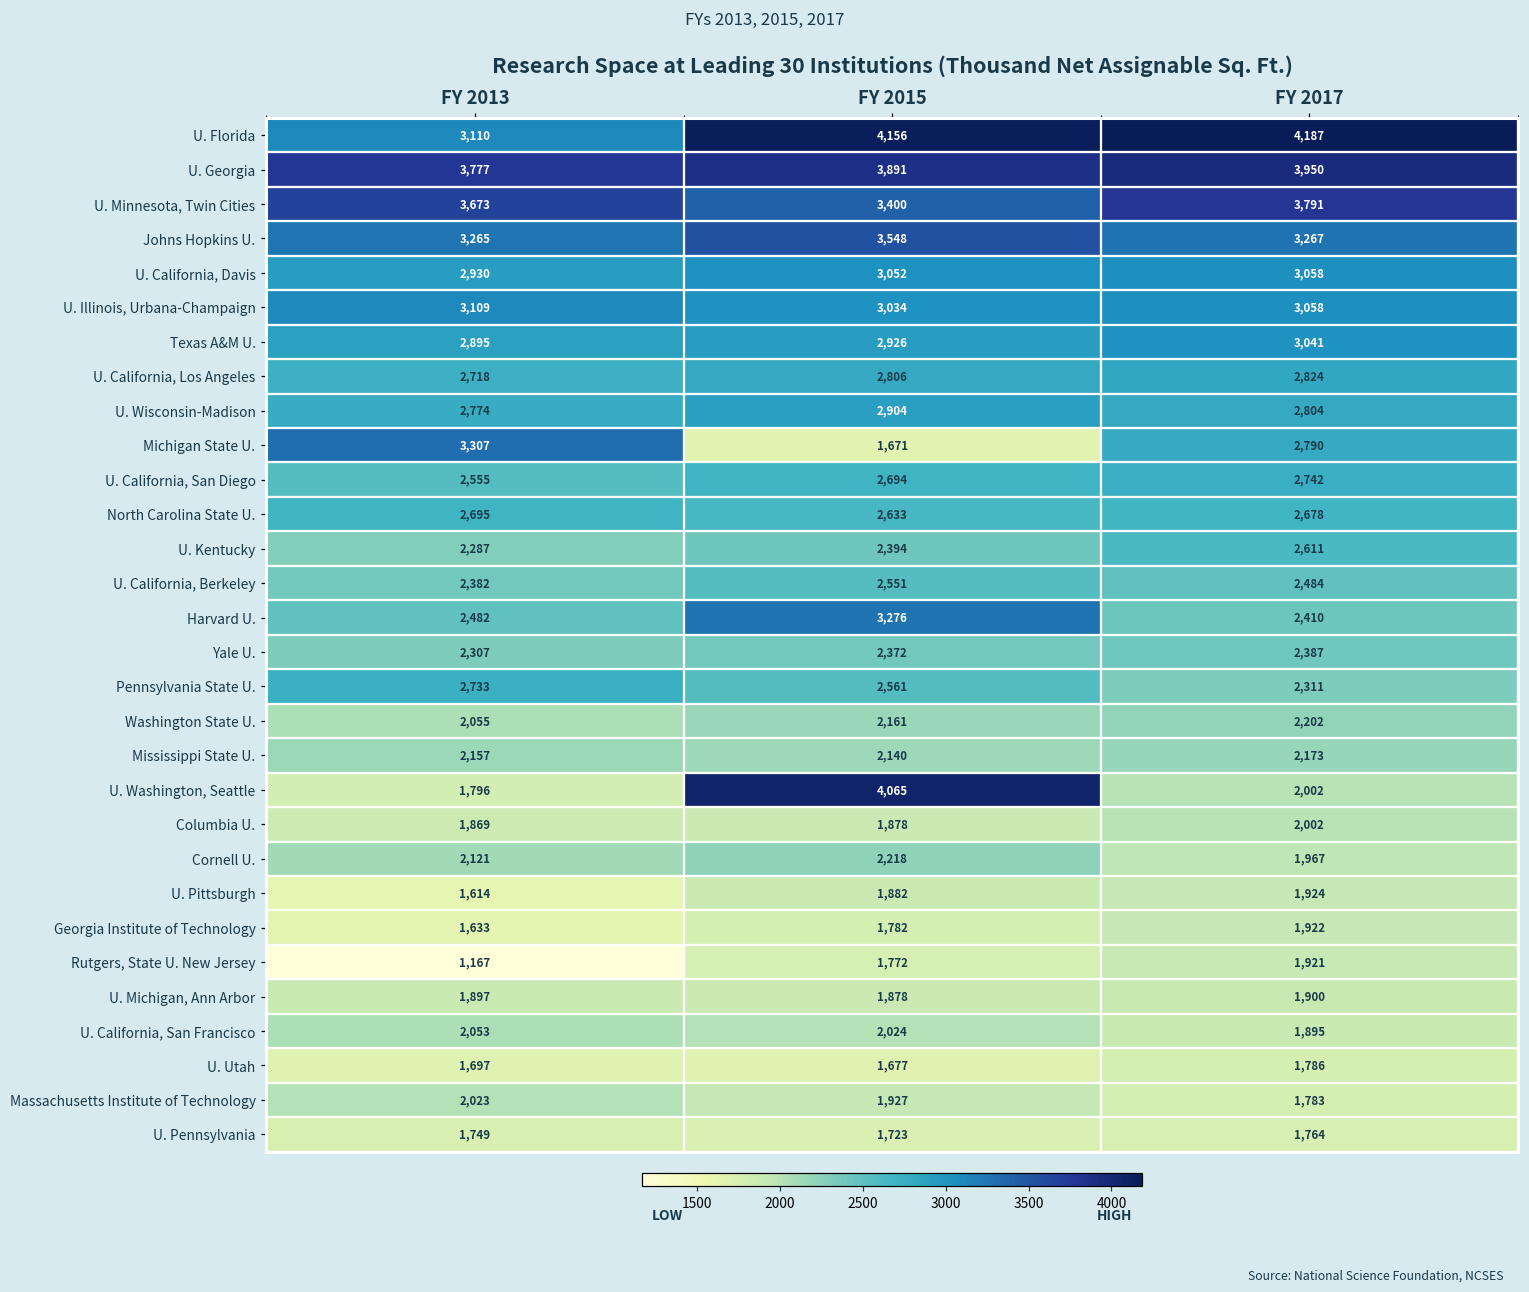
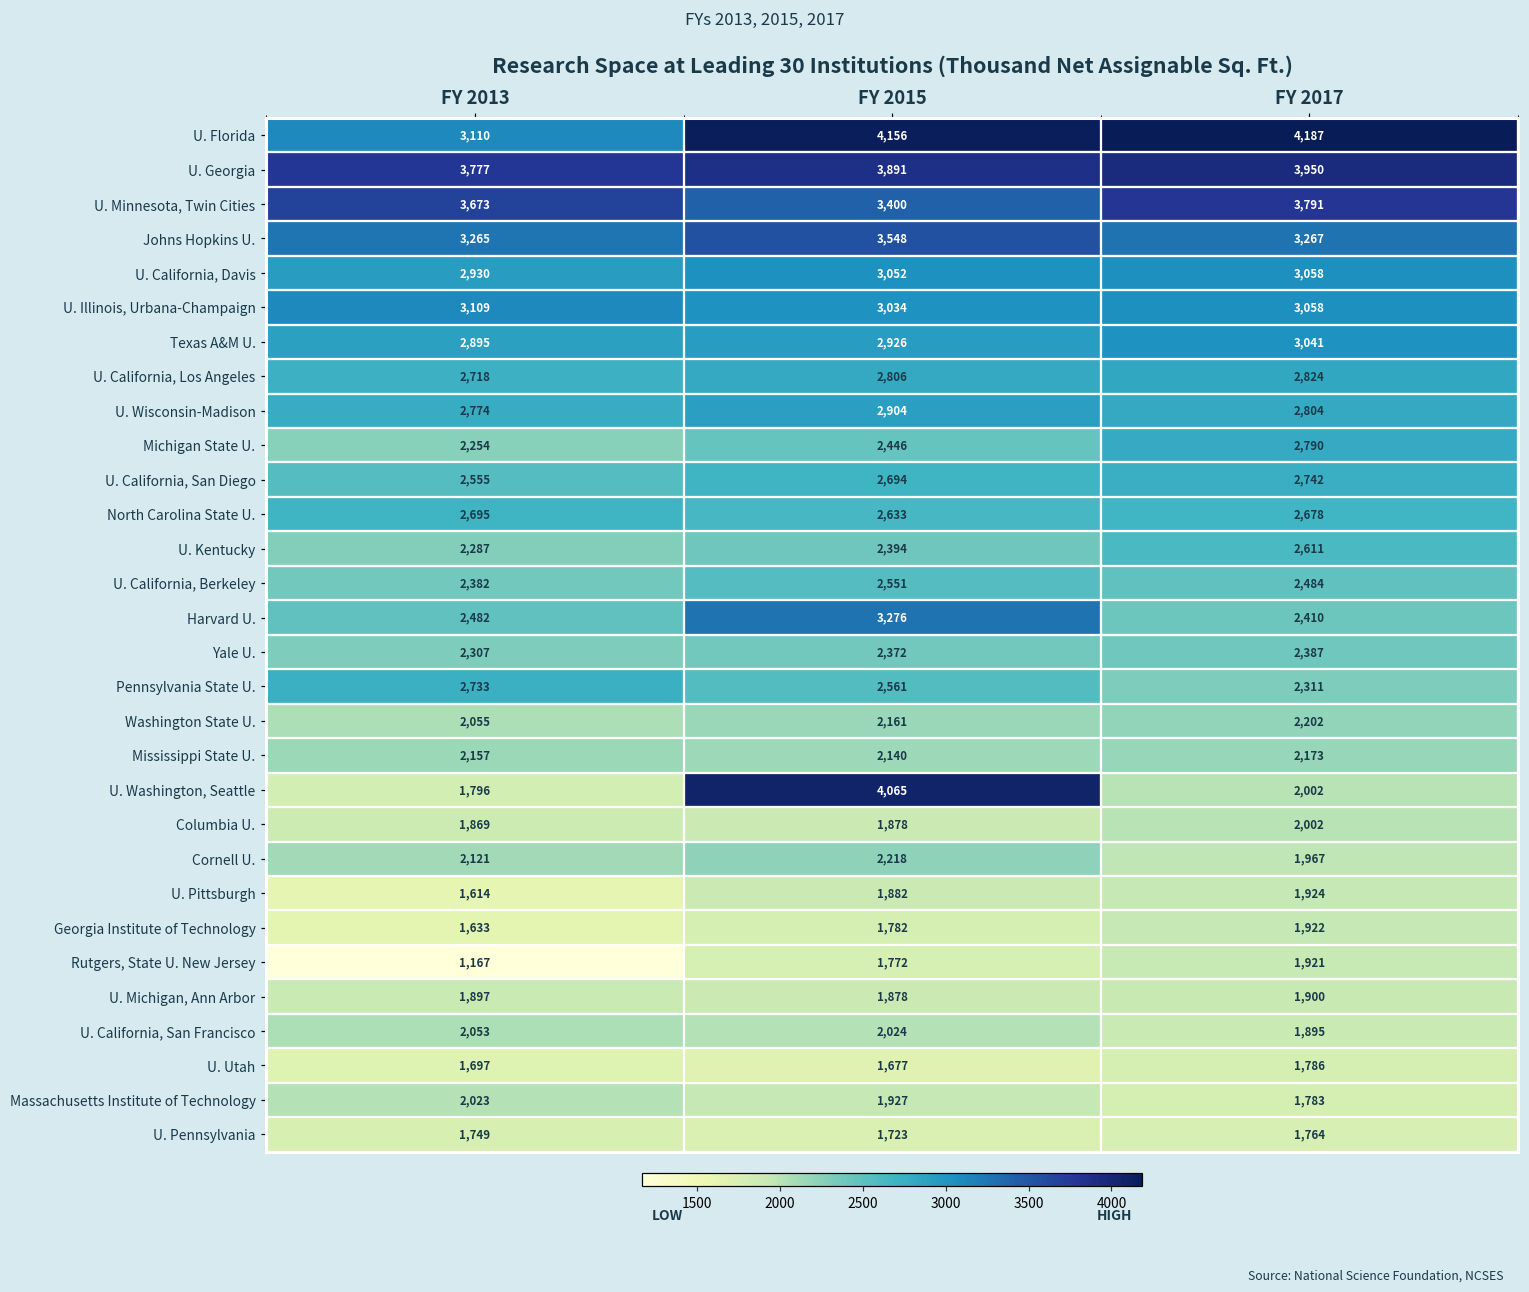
  {
    "U. Florida": {
      "FY 2013": "3,110",
      "FY 2015": "4,156",
      "FY 2017": "4,187"
    },
    "U. Georgia": {
      "FY 2013": "3,777",
      "FY 2015": "3,891",
      "FY 2017": "3,950"
    },
    "U. Minnesota, Twin Cities": {
      "FY 2013": "3,673",
      "FY 2015": "3,400",
      "FY 2017": "3,791"
    },
    "Johns Hopkins U.": {
      "FY 2013": "3,265",
      "FY 2015": "3,548",
      "FY 2017": "3,267"
    },
    "U. California, Davis": {
      "FY 2013": "2,930",
      "FY 2015": "3,052",
      "FY 2017": "3,058"
    },
    "U. Illinois, Urbana-Champaign": {
      "FY 2013": "3,109",
      "FY 2015": "3,034",
      "FY 2017": "3,058"
    },
    "Texas A&M U.": {
      "FY 2013": "2,895",
      "FY 2015": "2,926",
      "FY 2017": "3,041"
    },
    "U. California, Los Angeles": {
      "FY 2013": "2,718",
      "FY 2015": "2,806",
      "FY 2017": "2,824"
    },
    "U. Wisconsin-Madison": {
      "FY 2013": "2,774",
      "FY 2015": "2,904",
      "FY 2017": "2,804"
    },
    "Michigan State U.": {
-     "FY 2013": "3,307",
-     "FY 2015": "1,671",
+     "FY 2013": "2,254",
+     "FY 2015": "2,446",
      "FY 2017": "2,790"
    },
    "U. California, San Diego": {
      "FY 2013": "2,555",
      "FY 2015": "2,694",
      "FY 2017": "2,742"
    },
    "North Carolina State U.": {
      "FY 2013": "2,695",
      "FY 2015": "2,633",
      "FY 2017": "2,678"
    },
    "U. Kentucky": {
      "FY 2013": "2,287",
      "FY 2015": "2,394",
      "FY 2017": "2,611"
    },
    "U. California, Berkeley": {
      "FY 2013": "2,382",
      "FY 2015": "2,551",
      "FY 2017": "2,484"
    },
    "Harvard U.": {
      "FY 2013": "2,482",
      "FY 2015": "3,276",
      "FY 2017": "2,410"
    },
    "Yale U.": {
      "FY 2013": "2,307",
      "FY 2015": "2,372",
      "FY 2017": "2,387"
    },
    "Pennsylvania State U.": {
      "FY 2013": "2,733",
      "FY 2015": "2,561",
      "FY 2017": "2,311"
    },
    "Washington State U.": {
      "FY 2013": "2,055",
      "FY 2015": "2,161",
      "FY 2017": "2,202"
    },
    "Mississippi State U.": {
      "FY 2013": "2,157",
      "FY 2015": "2,140",
      "FY 2017": "2,173"
    },
    "U. Washington, Seattle": {
      "FY 2013": "1,796",
      "FY 2015": "4,065",
      "FY 2017": "2,002"
    },
    "Columbia U.": {
      "FY 2013": "1,869",
      "FY 2015": "1,878",
      "FY 2017": "2,002"
    },
    "Cornell U.": {
      "FY 2013": "2,121",
      "FY 2015": "2,218",
      "FY 2017": "1,967"
    },
    "U. Pittsburgh": {
      "FY 2013": "1,614",
      "FY 2015": "1,882",
      "FY 2017": "1,924"
    },
    "Georgia Institute of Technology": {
      "FY 2013": "1,633",
      "FY 2015": "1,782",
      "FY 2017": "1,922"
    },
    "Rutgers, State U. New Jersey": {
      "FY 2013": "1,167",
      "FY 2015": "1,772",
      "FY 2017": "1,921"
    },
    "U. Michigan, Ann Arbor": {
      "FY 2013": "1,897",
      "FY 2015": "1,878",
      "FY 2017": "1,900"
    },
    "U. California, San Francisco": {
      "FY 2013": "2,053",
      "FY 2015": "2,024",
      "FY 2017": "1,895"
    },
    "U. Utah": {
      "FY 2013": "1,697",
      "FY 2015": "1,677",
      "FY 2017": "1,786"
    },
    "Massachusetts Institute of Technology": {
      "FY 2013": "2,023",
      "FY 2015": "1,927",
      "FY 2017": "1,783"
    },
    "U. Pennsylvania": {
      "FY 2013": "1,749",
      "FY 2015": "1,723",
      "FY 2017": "1,764"
    }
  }
